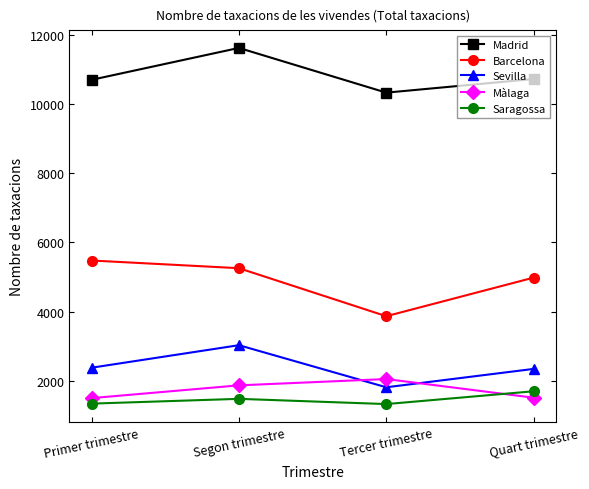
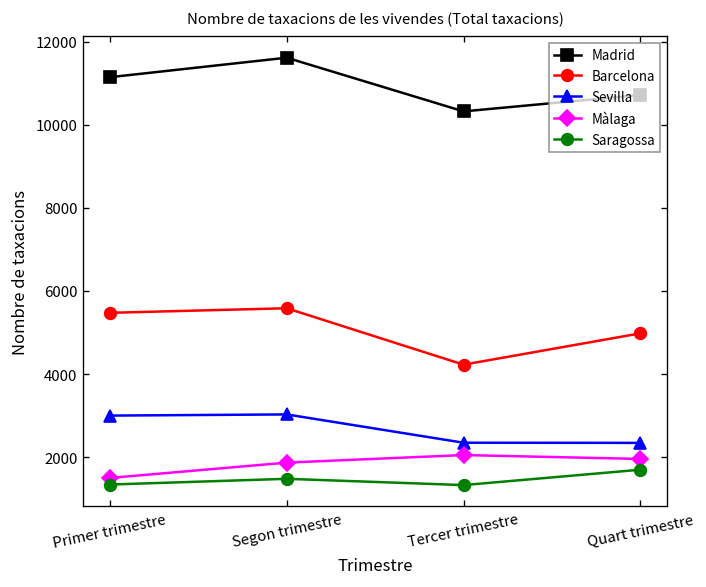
  {
    "Madrid": {
-     "Primer trimestre": 10700,
+     "Primer trimestre": 11100,
      "Segon trimestre": 11600,
      "Tercer trimestre": 10300
    },
    "Barcelona": {
      "Primer trimestre": 5500,
-     "Segon trimestre": 5300,
-     "Tercer trimestre": 3900,
+     "Segon trimestre": 5600,
+     "Tercer trimestre": 4200,
      "Quart trimestre": 5000
    },
    "Sevilla": {
-     "Primer trimestre": 2400,
+     "Primer trimestre": 3000,
      "Segon trimestre": 3000,
-     "Tercer trimestre": 1800,
+     "Tercer trimestre": 2300,
      "Quart trimestre": 2300
    },
    "Màlaga": {
      "Primer trimestre": 1500,
      "Segon trimestre": 1900,
      "Tercer trimestre": 2000,
-     "Quart trimestre": 1500
+     "Quart trimestre": 2000
    },
    "Saragossa": {
      "Primer trimestre": 1300,
      "Segon trimestre": 1500,
      "Tercer trimestre": 1300,
      "Quart trimestre": 1700
    }
  }
